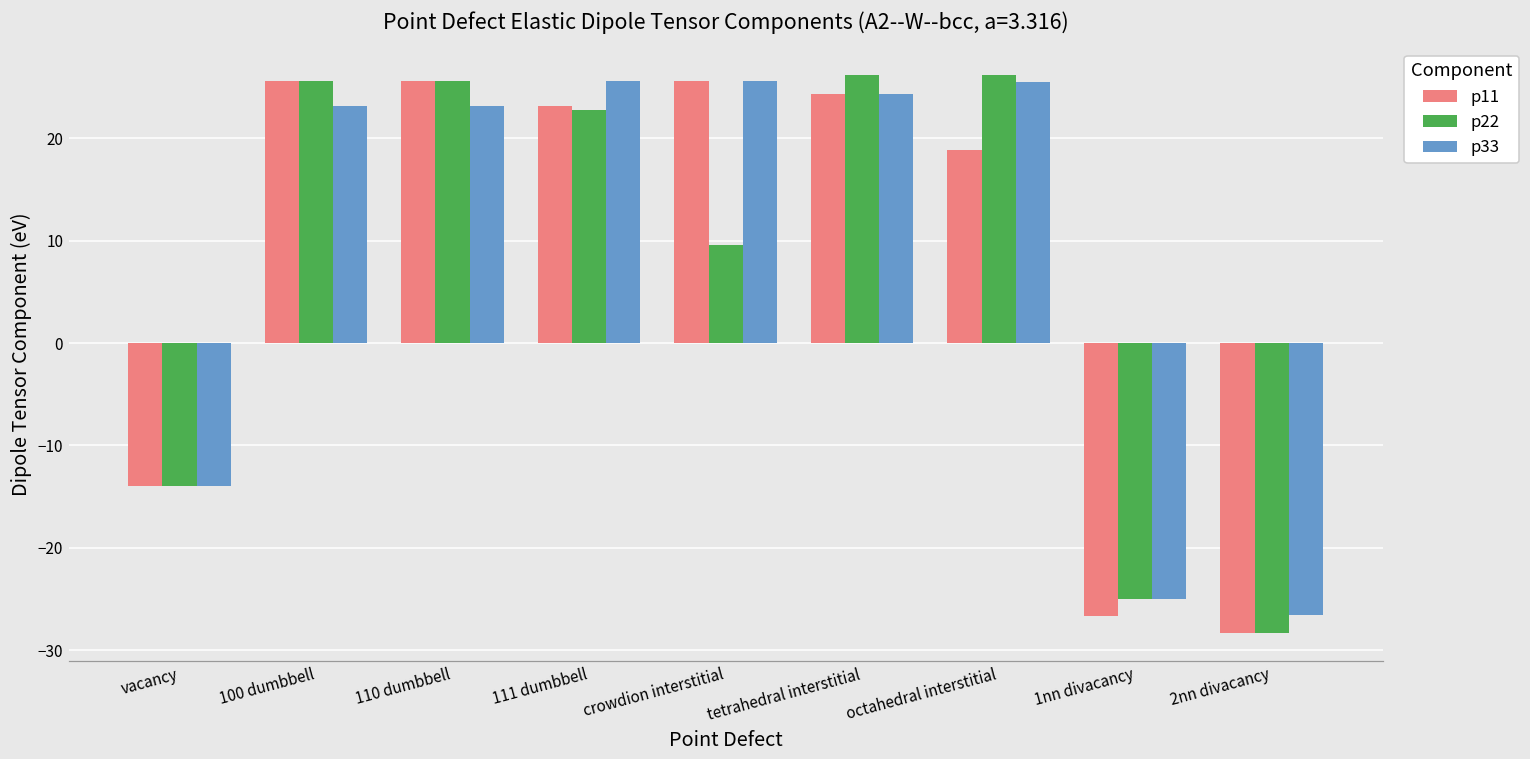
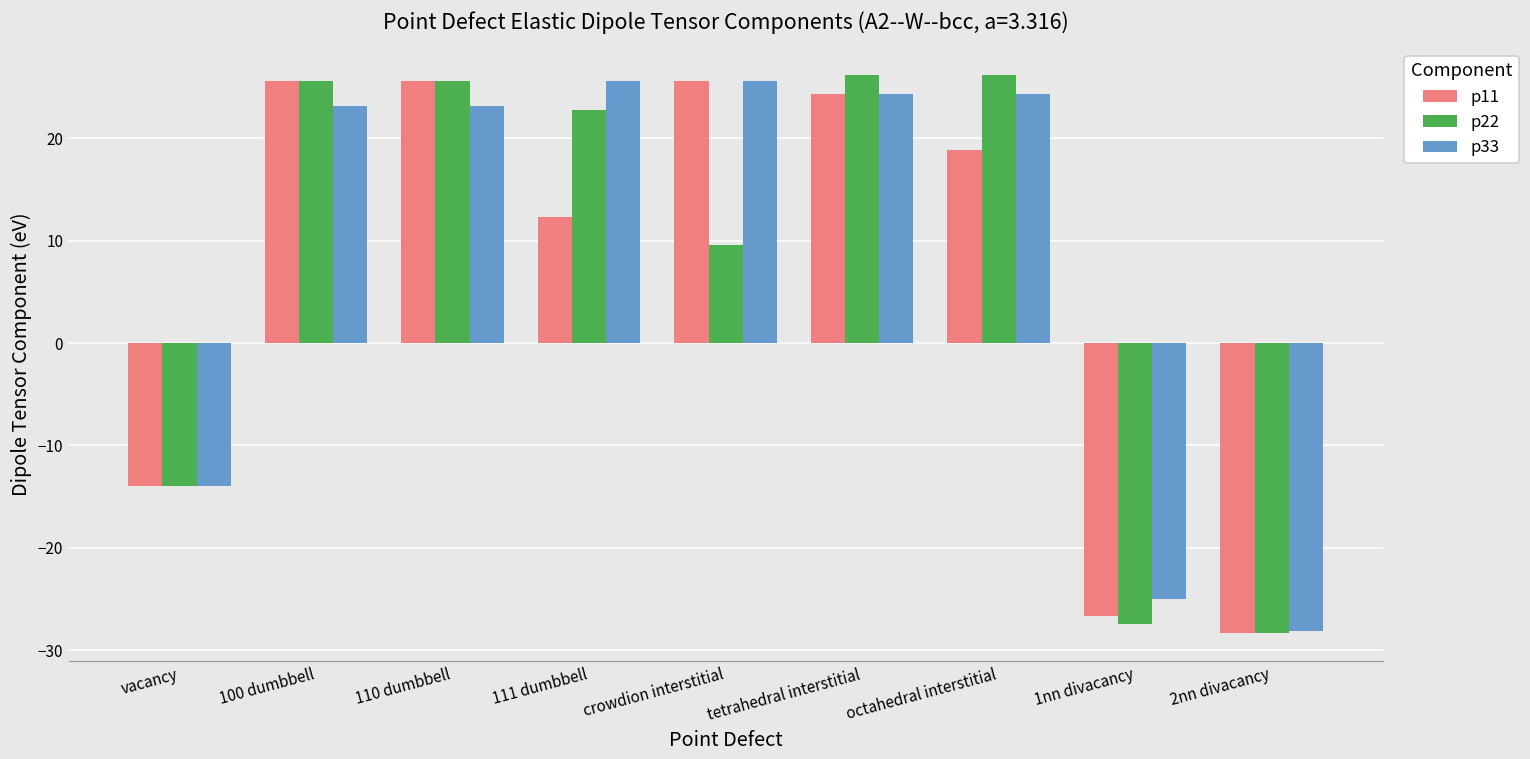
  {
    "p11": {
      "vacancy": -14,
      "100 dumbbell": 26,
      "110 dumbbell": 26,
-     "111 dumbbell": 23,
+     "111 dumbbell": 12,
      "crowdion interstitial": 26,
      "tetrahedral interstitial": 24,
      "octahedral interstitial": 19,
      "1nn divacancy": -27,
      "2nn divacancy": -28
    },
    "p22": {
      "vacancy": -14,
      "100 dumbbell": 26,
      "110 dumbbell": 26,
      "111 dumbbell": 23,
      "crowdion interstitial": 10,
      "tetrahedral interstitial": 26,
      "octahedral interstitial": 26,
-     "1nn divacancy": -25,
+     "1nn divacancy": -27,
      "2nn divacancy": -28
    },
    "p33": {
      "vacancy": -14,
      "100 dumbbell": 23,
      "110 dumbbell": 23,
      "111 dumbbell": 26,
      "crowdion interstitial": 26,
      "tetrahedral interstitial": 24,
-     "octahedral interstitial": 25,
+     "octahedral interstitial": 24,
      "1nn divacancy": -25,
-     "2nn divacancy": -27
+     "2nn divacancy": -28
    }
  }
